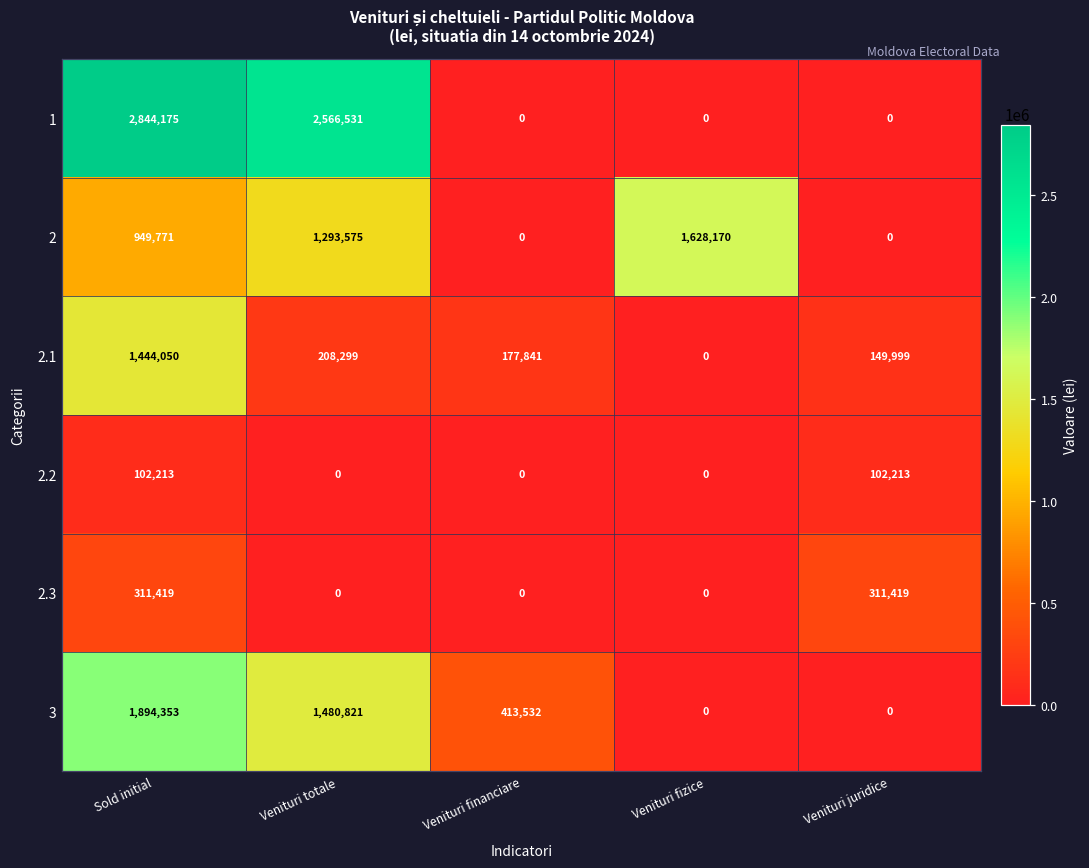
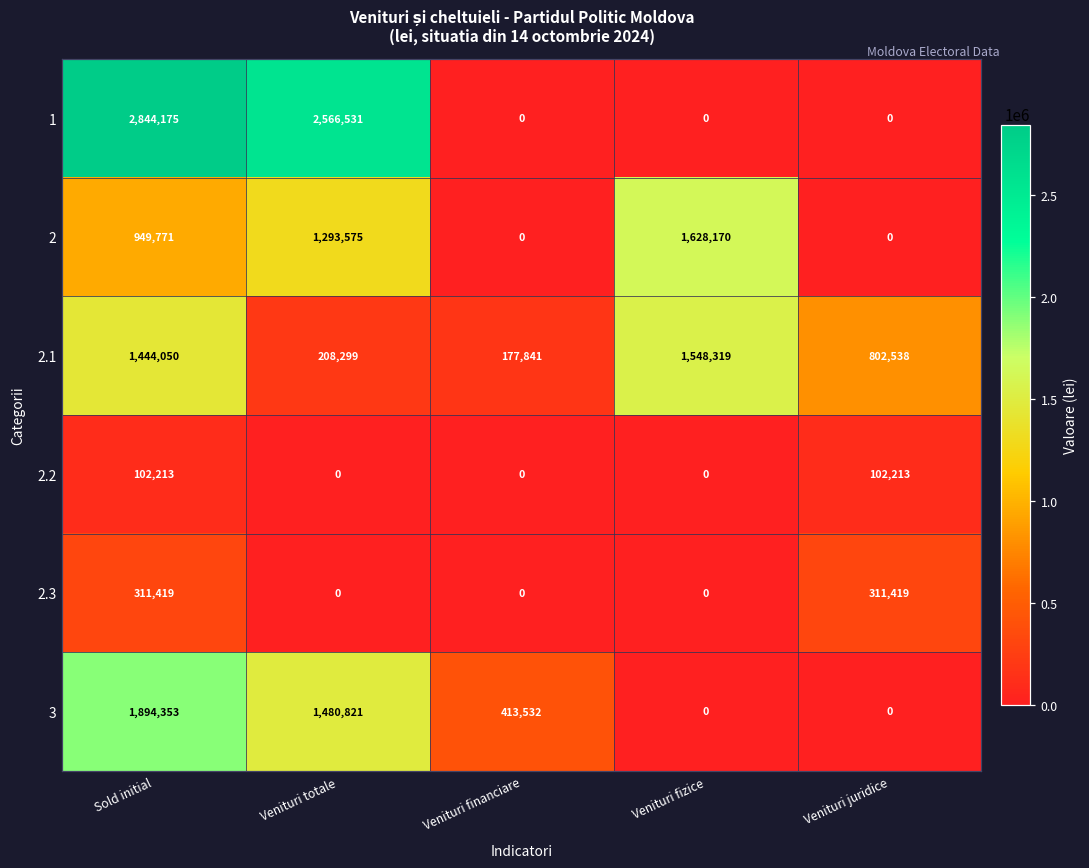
  {
    "1": {
      "Sold initial": "2,844,175",
      "Venituri totale": "2,566,531",
      "Venituri financiare": "0",
      "Venituri fizice": "0",
      "Venituri juridice": "0"
    },
    "2": {
      "Sold initial": "949,771",
      "Venituri totale": "1,293,575",
      "Venituri financiare": "0",
      "Venituri fizice": "1,628,170",
      "Venituri juridice": "0"
    },
    "2.1": {
      "Sold initial": "1,444,050",
      "Venituri totale": "208,299",
      "Venituri financiare": "177,841",
-     "Venituri fizice": "0",
-     "Venituri juridice": "149,999"
+     "Venituri fizice": "1,548,319",
+     "Venituri juridice": "802,538"
    },
    "2.2": {
      "Sold initial": "102,213",
      "Venituri totale": "0",
      "Venituri financiare": "0",
      "Venituri fizice": "0",
      "Venituri juridice": "102,213"
    },
    "2.3": {
      "Sold initial": "311,419",
      "Venituri totale": "0",
      "Venituri financiare": "0",
      "Venituri fizice": "0",
      "Venituri juridice": "311,419"
    },
    "3": {
      "Sold initial": "1,894,353",
      "Venituri totale": "1,480,821",
      "Venituri financiare": "413,532",
      "Venituri fizice": "0",
      "Venituri juridice": "0"
    }
  }
